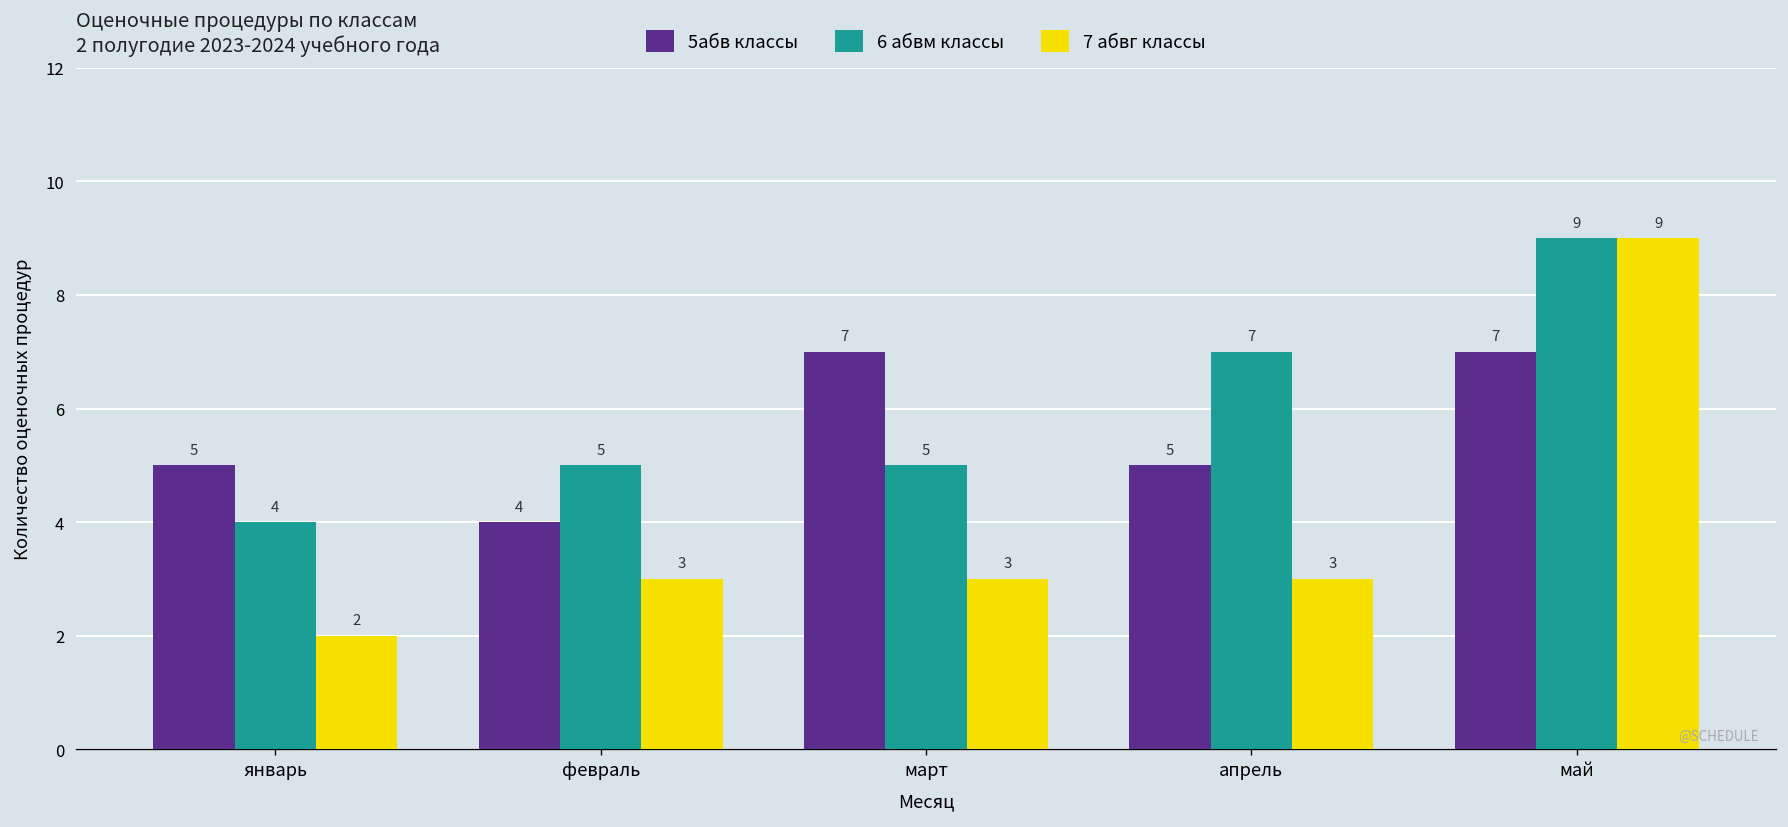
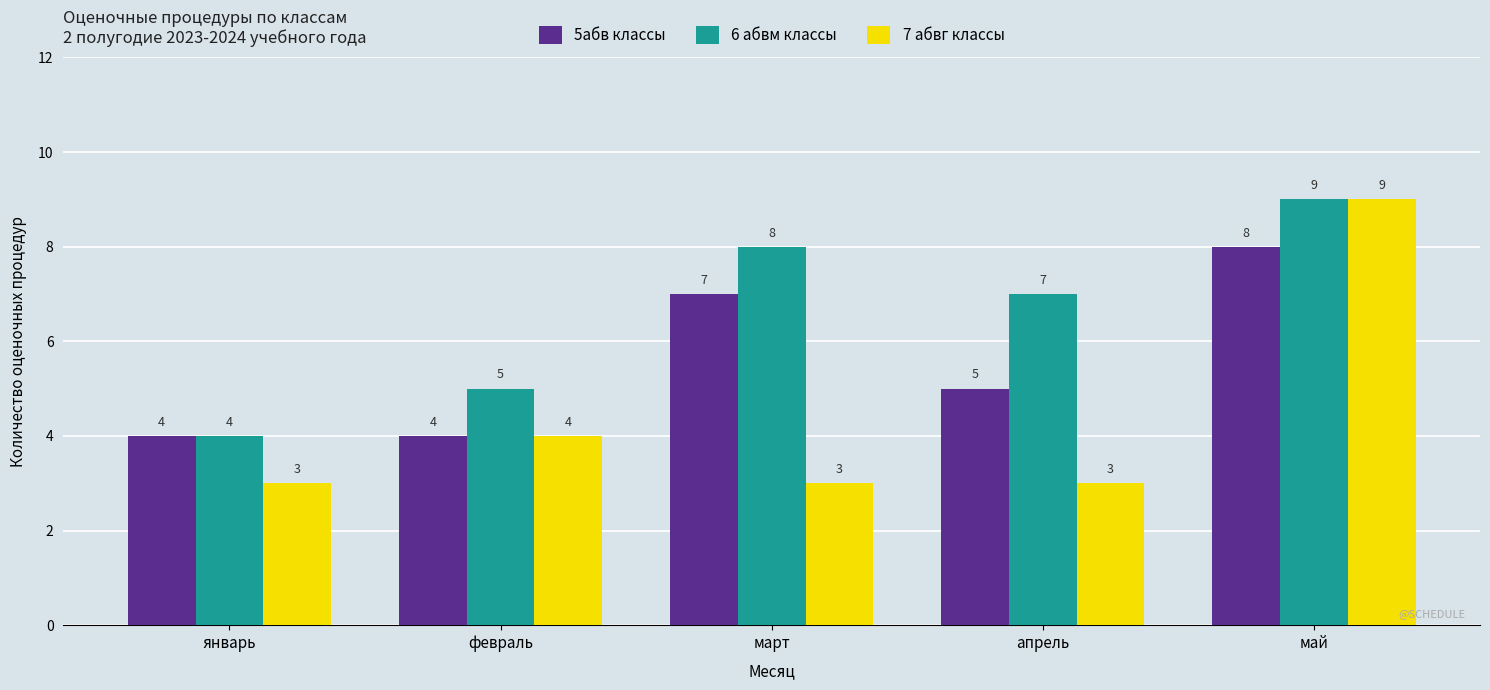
  {
    "5абв классы": {
-     "январь": 5,
+     "январь": 4,
      "февраль": 4,
      "март": 7,
      "апрель": 5,
-     "май": 7
+     "май": 8
    },
    "6 абвм классы": {
      "январь": 4,
      "февраль": 5,
-     "март": 5,
+     "март": 8,
      "апрель": 7,
      "май": 9
    },
    "7 абвг классы": {
-     "январь": 2,
-     "февраль": 3,
+     "январь": 3,
+     "февраль": 4,
      "март": 3,
      "апрель": 3,
      "май": 9
    }
  }
